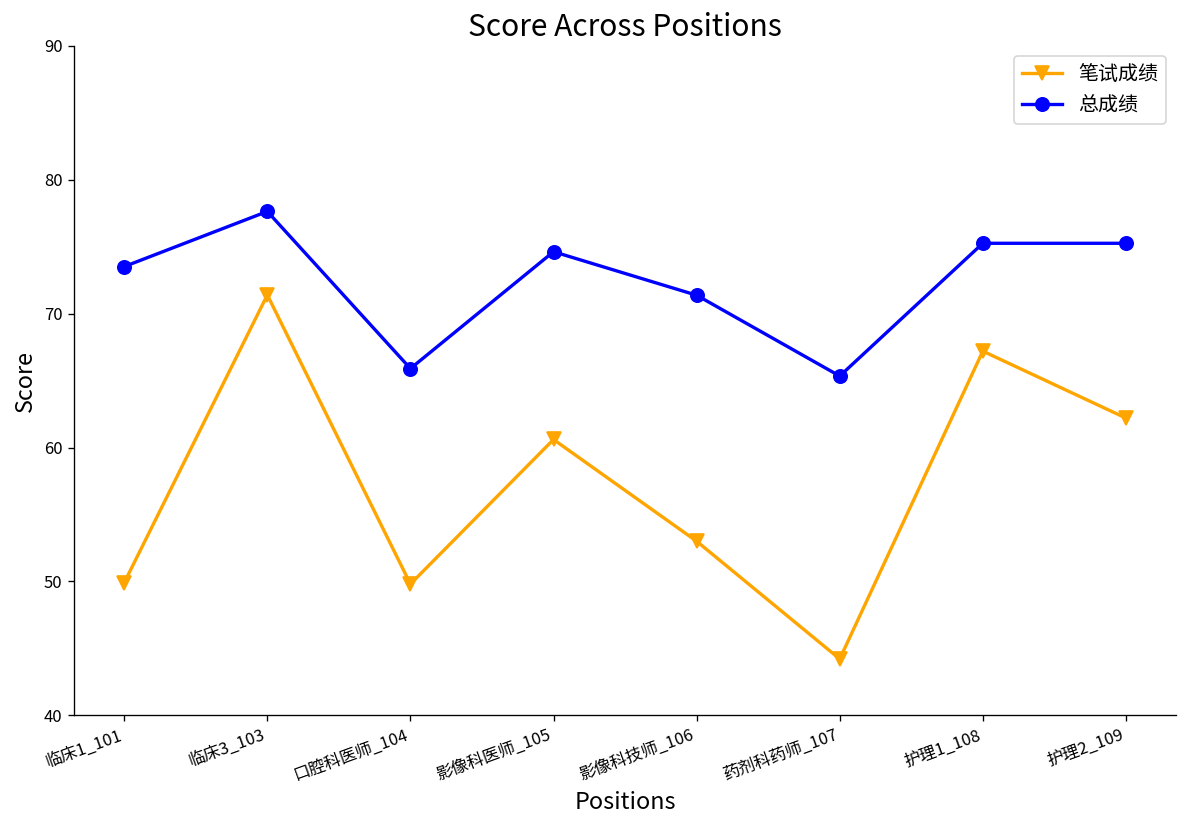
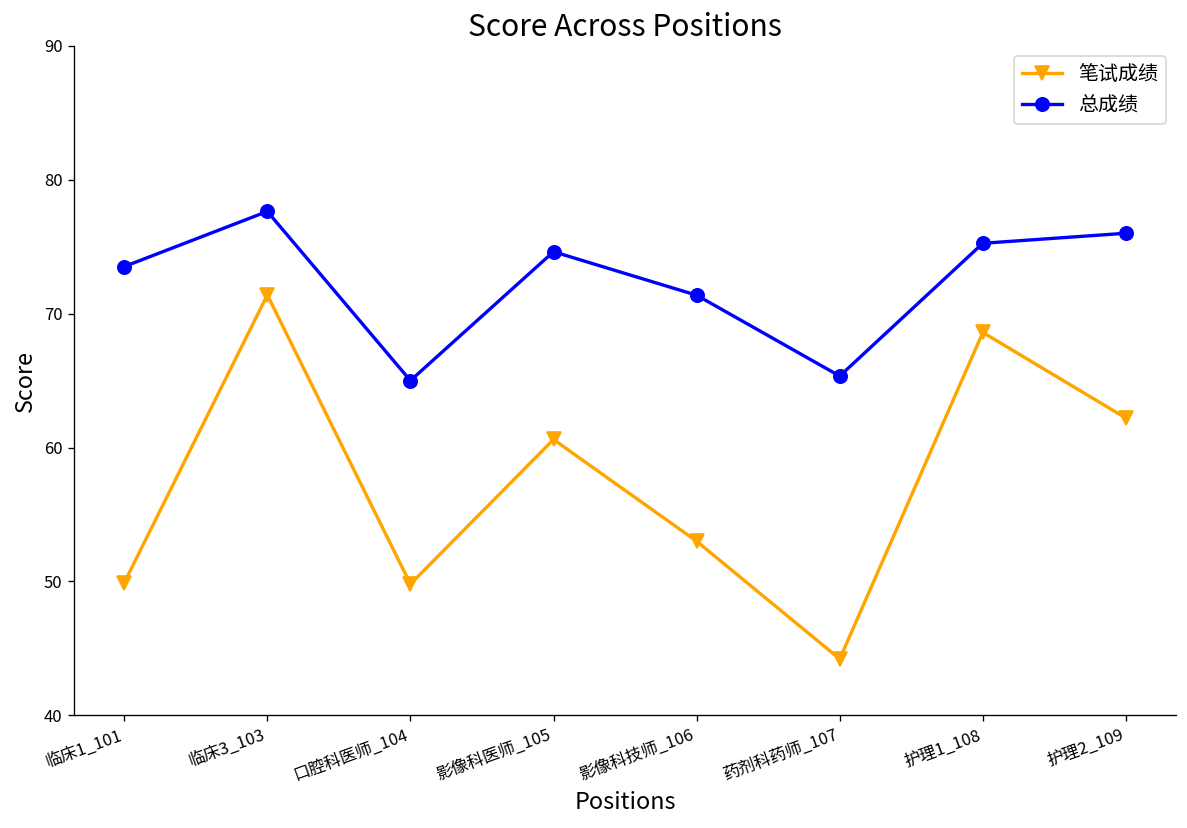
  {
    "笔试成绩": {
      "临床1_101": 49.9,
      "临床3_103": 71.4,
      "口腔科医师_104": 49.8,
      "影像科医师_105": 60.6,
      "影像科技师_106": 53.0,
      "药剂科药师_107": 44.2,
-     "护理1_108": 67.2,
+     "护理1_108": 68.6,
      "护理2_109": 62.2
    },
    "总成绩": {
      "临床1_101": 73.5,
      "临床3_103": 77.6,
-     "口腔科医师_104": 65.9,
+     "口腔科医师_104": 65.0,
      "影像科医师_105": 74.6,
      "影像科技师_106": 71.4,
      "药剂科药师_107": 65.3,
      "护理1_108": 75.3,
-     "护理2_109": 75.3
+     "护理2_109": 76.0
    }
  }
